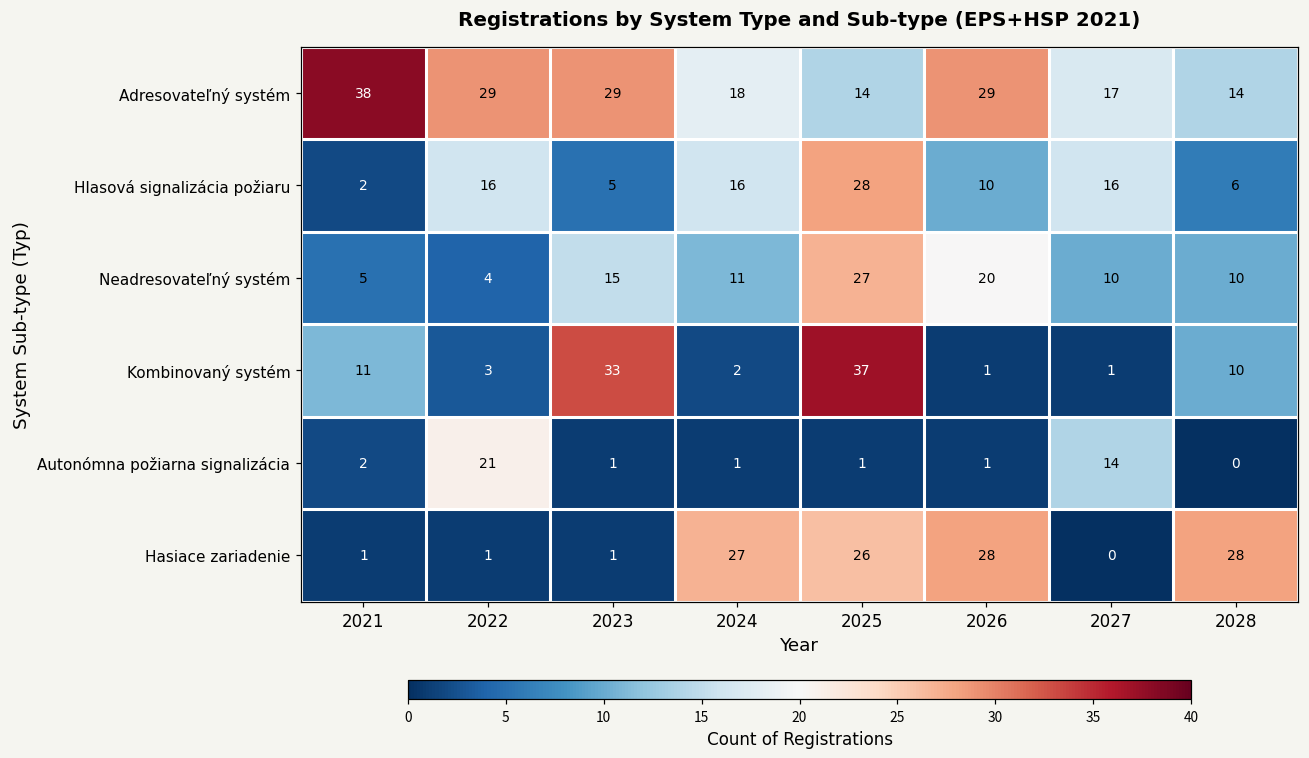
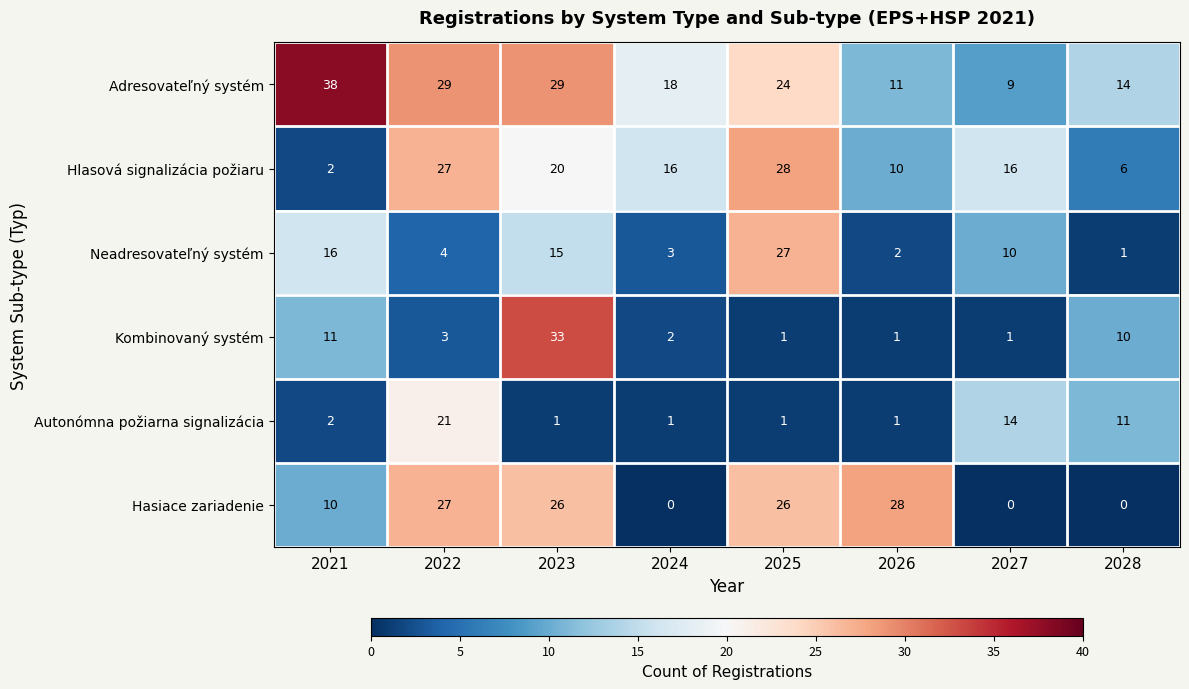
  {
    "Adresovateľný systém": {
      "2021": 38,
      "2022": 29,
      "2023": 29,
      "2024": 18,
-     "2025": 14,
-     "2026": 29,
-     "2027": 17,
+     "2025": 24,
+     "2026": 11,
+     "2027": 9,
      "2028": 14
    },
    "Hlasová signalizácia požiaru": {
      "2021": 2,
-     "2022": 16,
-     "2023": 5,
+     "2022": 27,
+     "2023": 20,
      "2024": 16,
      "2025": 28,
      "2026": 10,
      "2027": 16,
      "2028": 6
    },
    "Neadresovateľný systém": {
-     "2021": 5,
+     "2021": 16,
      "2022": 4,
      "2023": 15,
-     "2024": 11,
+     "2024": 3,
      "2025": 27,
-     "2026": 20,
+     "2026": 2,
      "2027": 10,
-     "2028": 10
+     "2028": 1
    },
    "Kombinovaný systém": {
      "2021": 11,
      "2022": 3,
      "2023": 33,
      "2024": 2,
-     "2025": 37,
+     "2025": 1,
      "2026": 1,
      "2027": 1,
      "2028": 10
    },
    "Autonómna požiarna signalizácia": {
      "2021": 2,
      "2022": 21,
      "2023": 1,
      "2024": 1,
      "2025": 1,
      "2026": 1,
      "2027": 14,
-     "2028": 0
+     "2028": 11
    },
    "Hasiace zariadenie": {
-     "2021": 1,
-     "2022": 1,
-     "2023": 1,
-     "2024": 27,
+     "2021": 10,
+     "2022": 27,
+     "2023": 26,
+     "2024": 0,
      "2025": 26,
      "2026": 28,
      "2027": 0,
-     "2028": 28
+     "2028": 0
    }
  }
